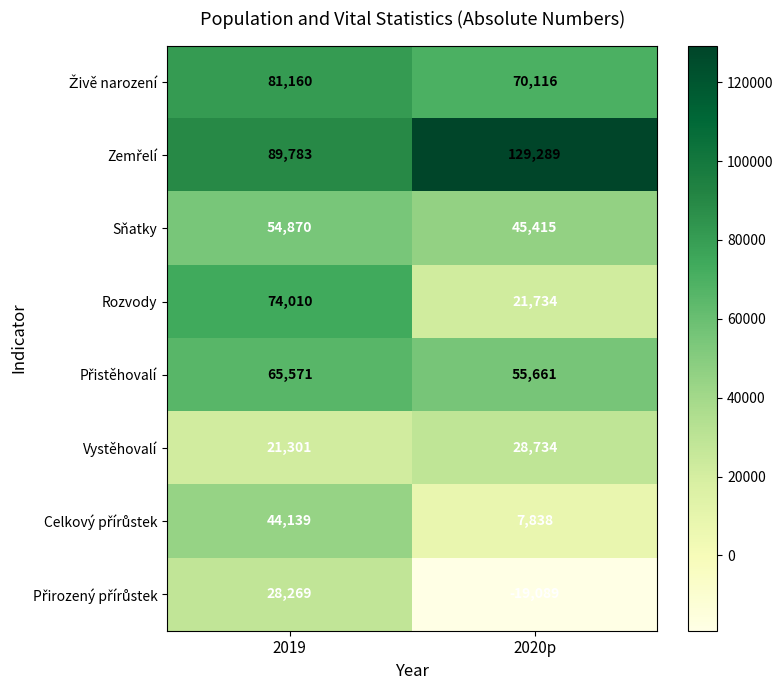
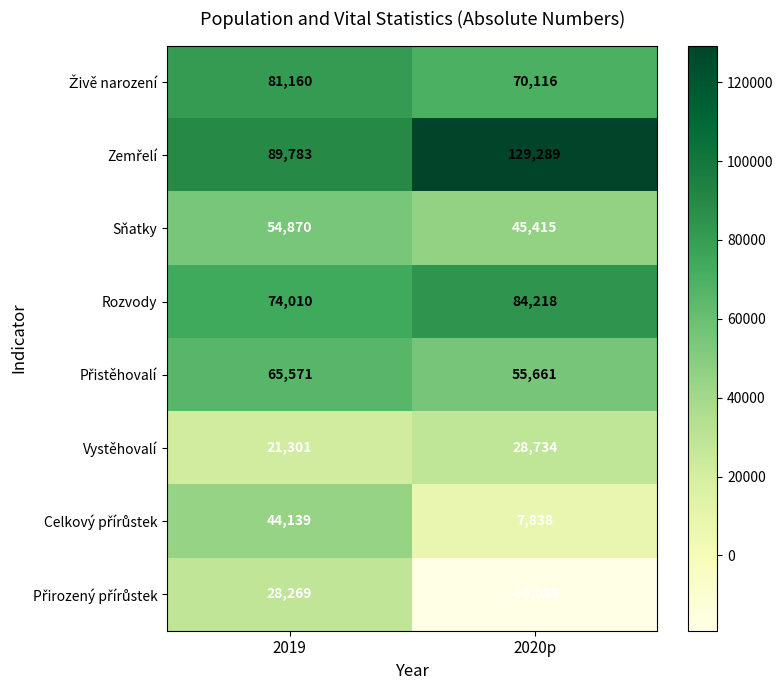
  {
    "Živě narození": {
      "2019": "81,160",
      "2020p": "70,116"
    },
    "Zemřelí": {
      "2019": "89,783",
      "2020p": "129,289"
    },
    "Sňatky": {
      "2019": "54,870",
      "2020p": "45,415"
    },
    "Rozvody": {
      "2019": "74,010",
-     "2020p": "21,734"
+     "2020p": "84,218"
    },
    "Přistěhovalí": {
      "2019": "65,571",
      "2020p": "55,661"
    },
    "Vystěhovalí": {
      "2019": "21,301",
      "2020p": "28,734"
    },
    "Celkový přírůstek": {
      "2019": "44,139",
      "2020p": "7,838"
    },
    "Přirozený přírůstek": {
      "2019": "28,269"
    }
  }
